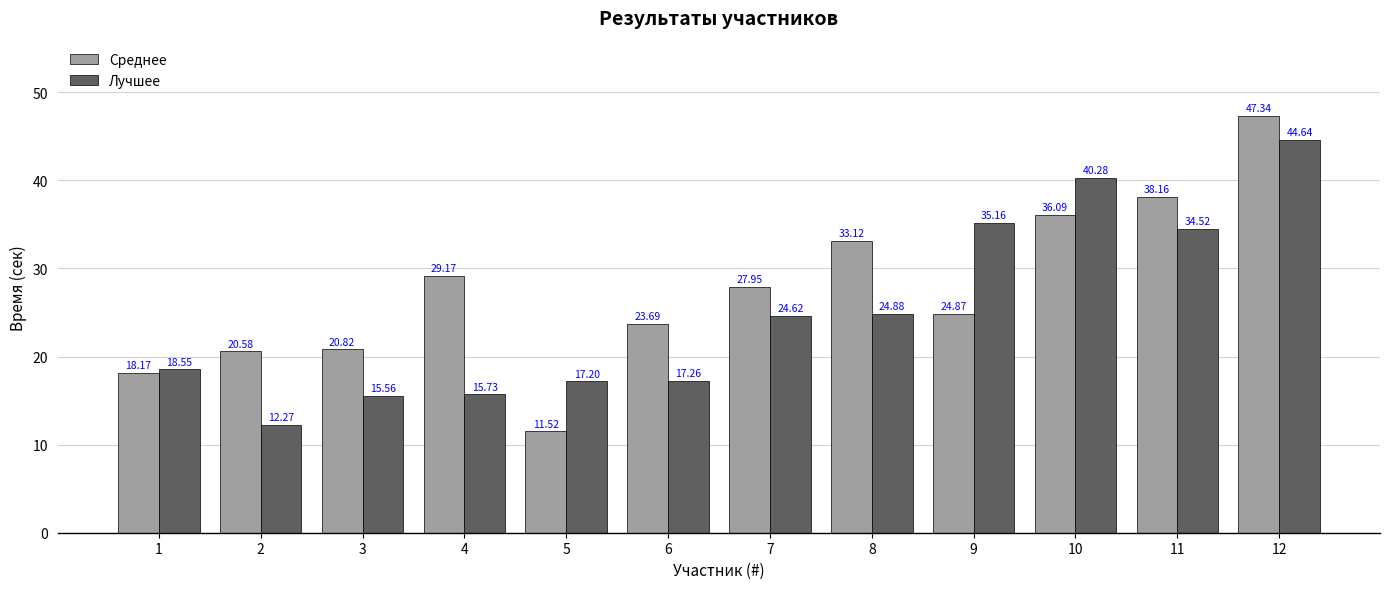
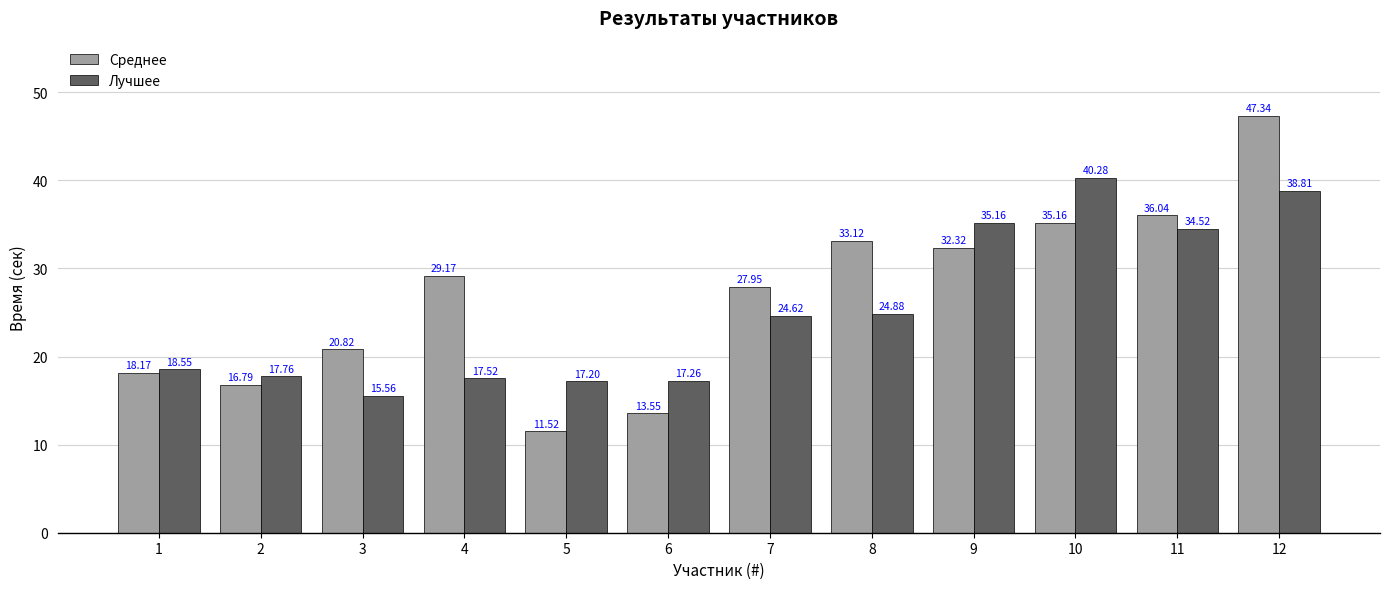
  {
    "Среднее": {
      "1": 18.17,
-     "2": 20.58,
+     "2": 16.79,
      "3": 20.82,
      "4": 29.17,
      "5": 11.52,
-     "6": 23.69,
+     "6": 13.55,
      "7": 27.95,
      "8": 33.12,
-     "9": 24.87,
-     "10": 36.09,
-     "11": 38.16,
+     "9": 32.32,
+     "10": 35.16,
+     "11": 36.04,
      "12": 47.34
    },
    "Лучшее": {
      "1": 18.55,
-     "2": 12.27,
+     "2": 17.76,
      "3": 15.56,
-     "4": 15.73,
+     "4": 17.52,
      "5": 17.20,
      "6": 17.26,
      "7": 24.62,
      "8": 24.88,
      "9": 35.16,
      "10": 40.28,
      "11": 34.52,
-     "12": 44.64
+     "12": 38.81
    }
  }
